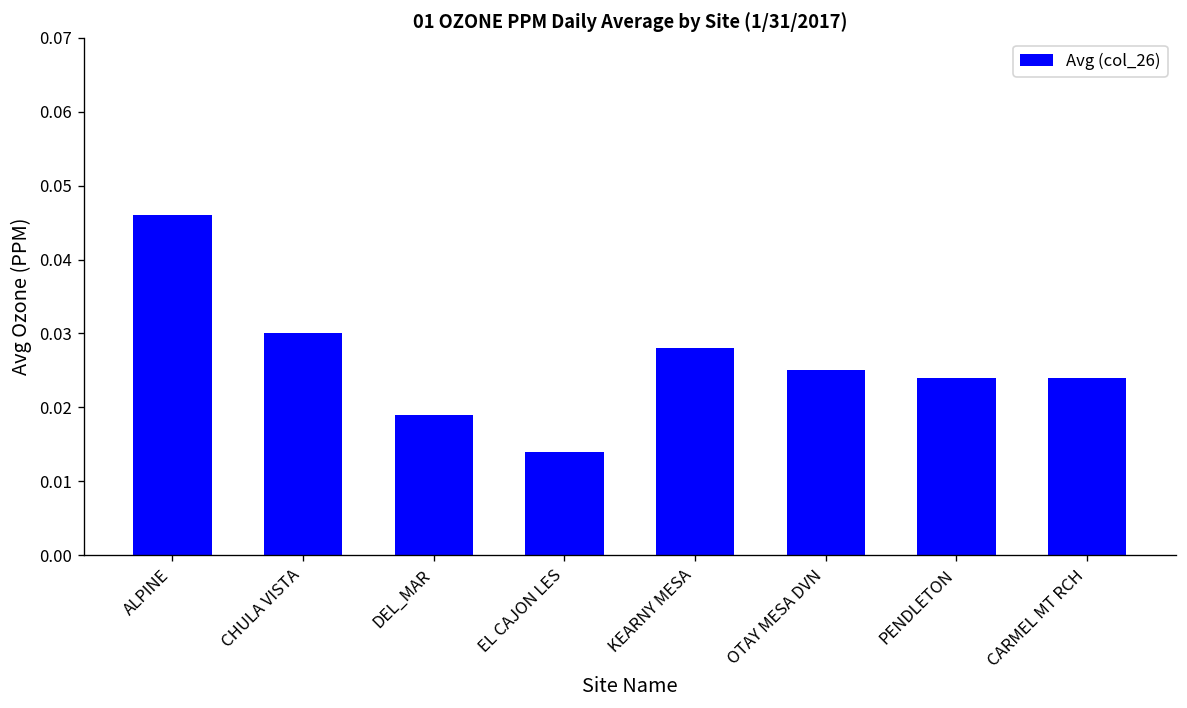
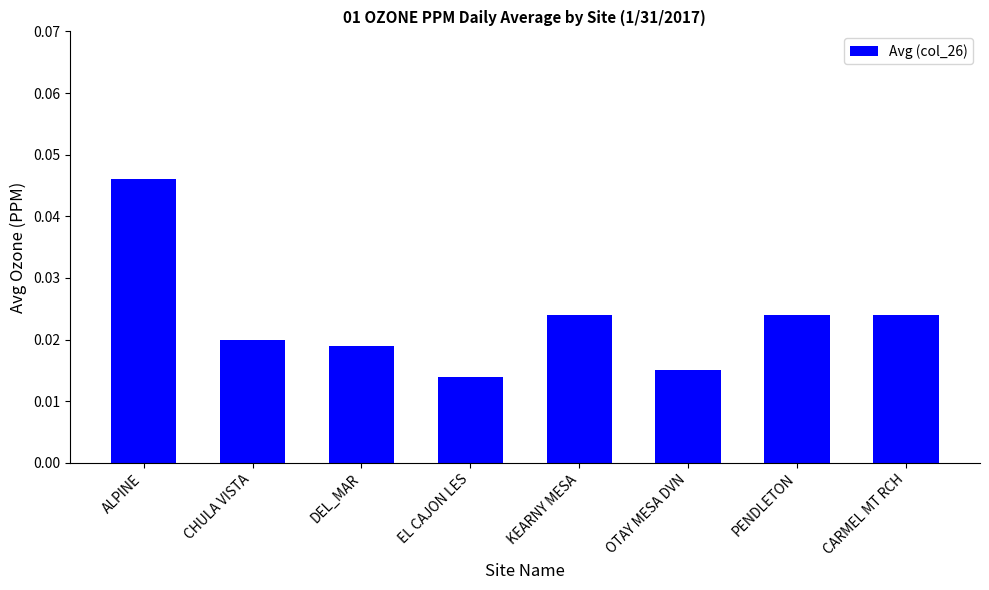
  {
    "ALPINE": 0.046,
-   "CHULA VISTA": 0.03,
+   "CHULA VISTA": 0.02,
    "DEL_MAR": 0.019,
    "EL CAJON LES": 0.014,
-   "KEARNY MESA": 0.028,
-   "OTAY MESA DVN": 0.025,
+   "KEARNY MESA": 0.024,
+   "OTAY MESA DVN": 0.015,
    "PENDLETON": 0.024,
    "CARMEL MT RCH": 0.024
  }
